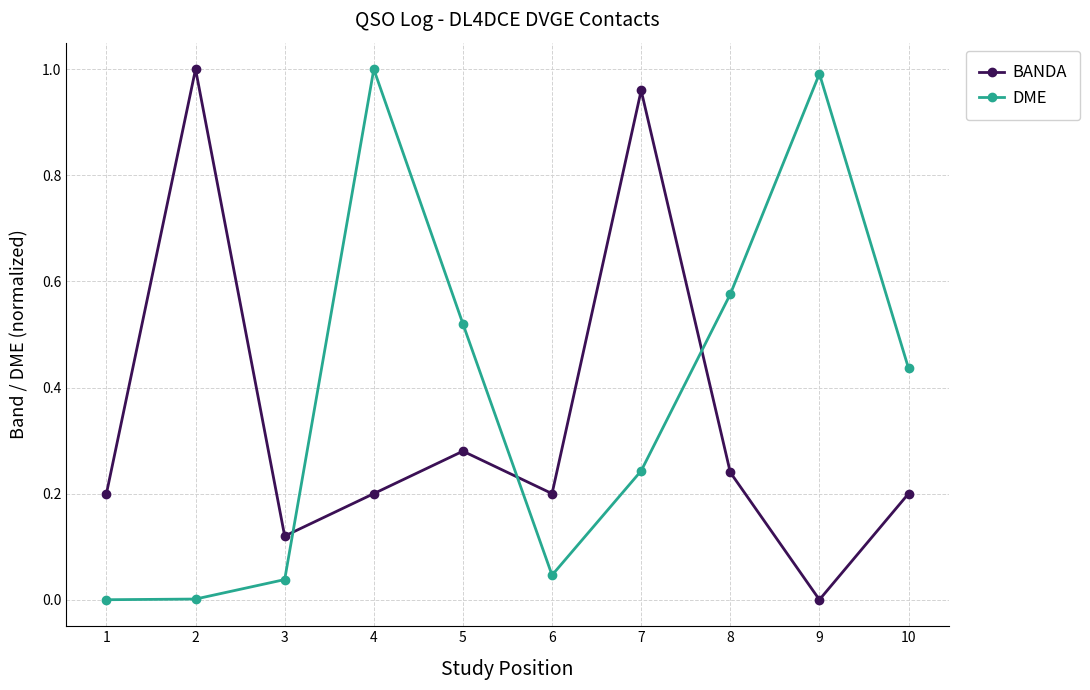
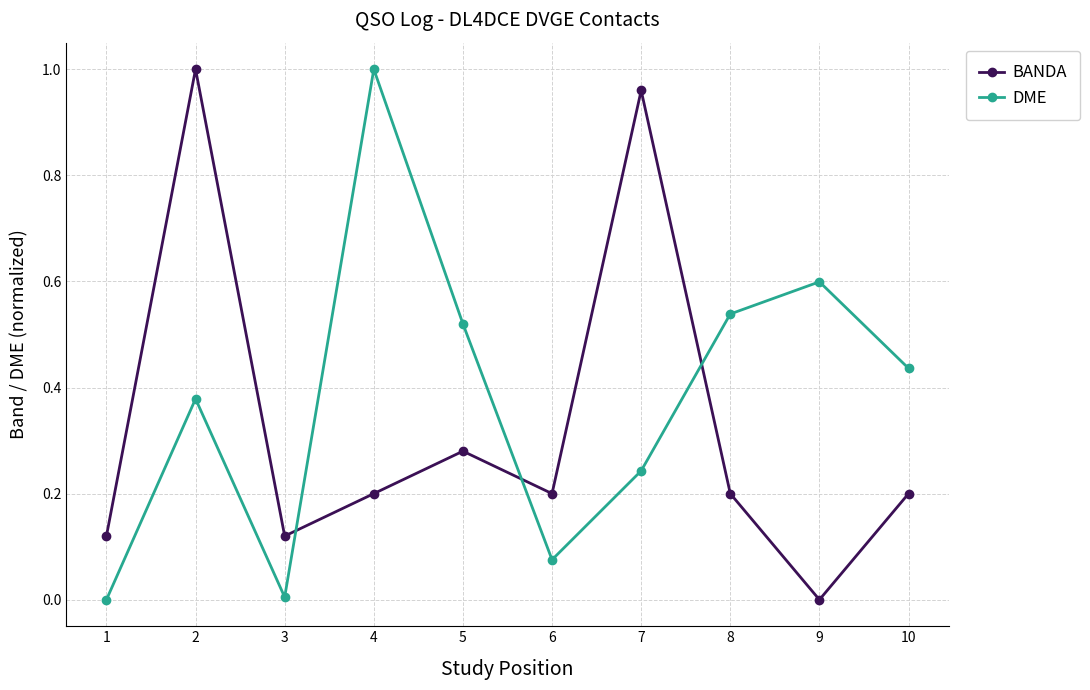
  {
    "BANDA": {
-     "1": 0.20,
+     "1": 0.12,
      "2": 1.00,
      "3": 0.12,
      "4": 0.20,
      "5": 0.28,
      "6": 0.20,
      "7": 0.96,
-     "8": 0.24,
+     "8": 0.20,
      "9": 0.00,
      "10": 0.20
    },
    "DME": {
      "1": 0.00,
-     "2": 0.00,
-     "3": 0.04,
+     "2": 0.38,
+     "3": 0.00,
      "4": 1.00,
      "5": 0.52,
-     "6": 0.05,
+     "6": 0.08,
      "7": 0.24,
-     "8": 0.58,
-     "9": 0.99,
+     "8": 0.54,
+     "9": 0.60,
      "10": 0.44
    }
  }
